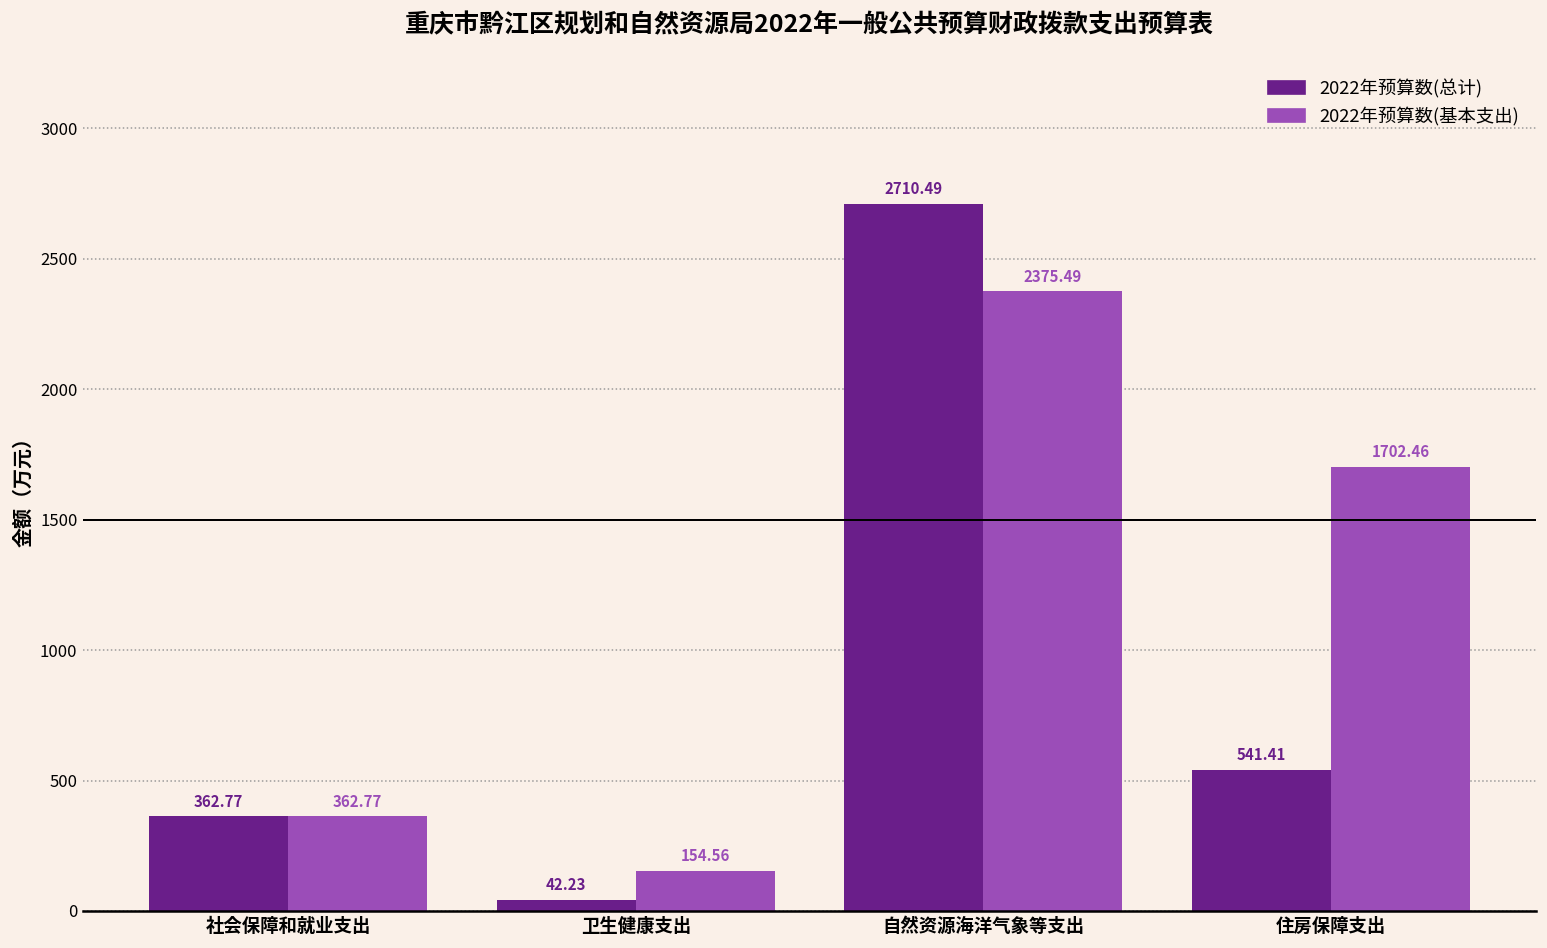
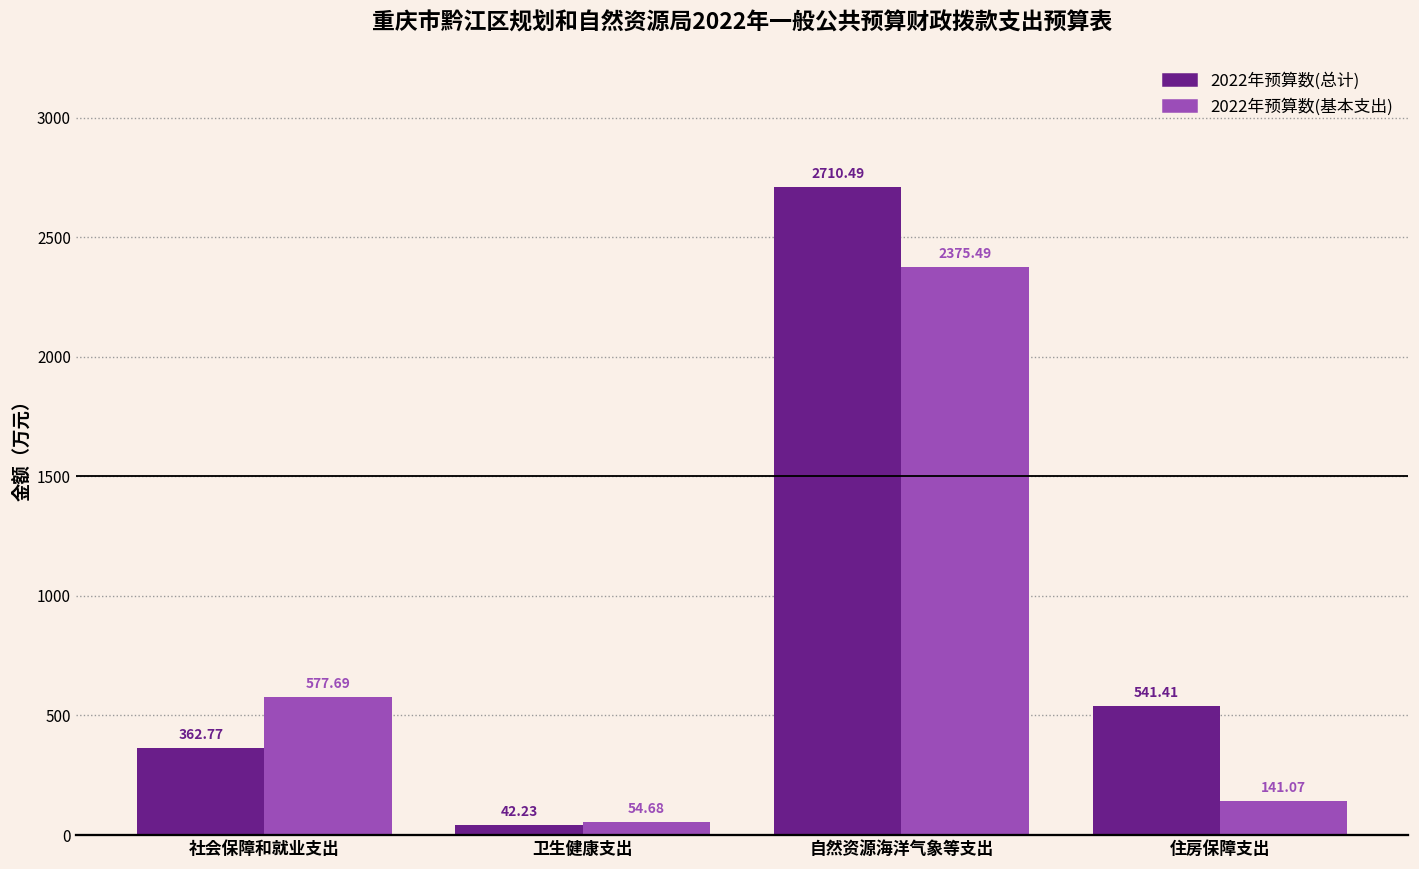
  {
    "2022年预算数(总计)": {
      "社会保障和就业支出": 362.77,
      "卫生健康支出": 42.23,
      "自然资源海洋气象等支出": 2710.49,
      "住房保障支出": 541.41
    },
    "2022年预算数(基本支出)": {
-     "社会保障和就业支出": 362.77,
-     "卫生健康支出": 154.56,
+     "社会保障和就业支出": 577.69,
+     "卫生健康支出": 54.68,
      "自然资源海洋气象等支出": 2375.49,
-     "住房保障支出": 1702.46
+     "住房保障支出": 141.07
    }
  }
